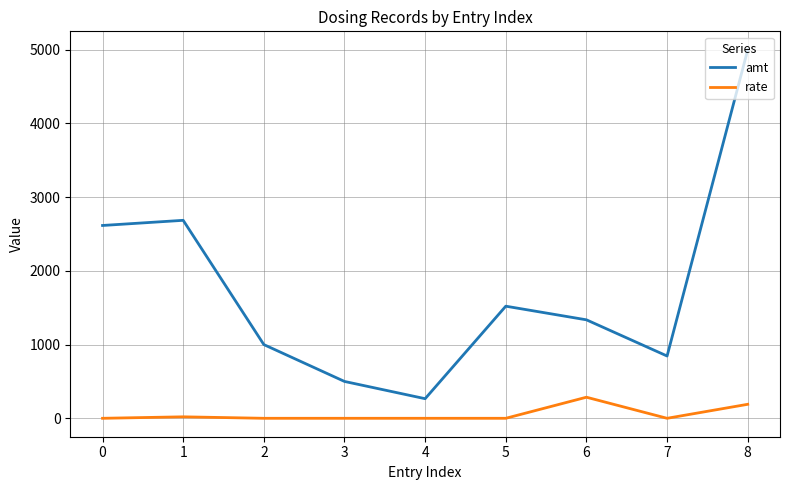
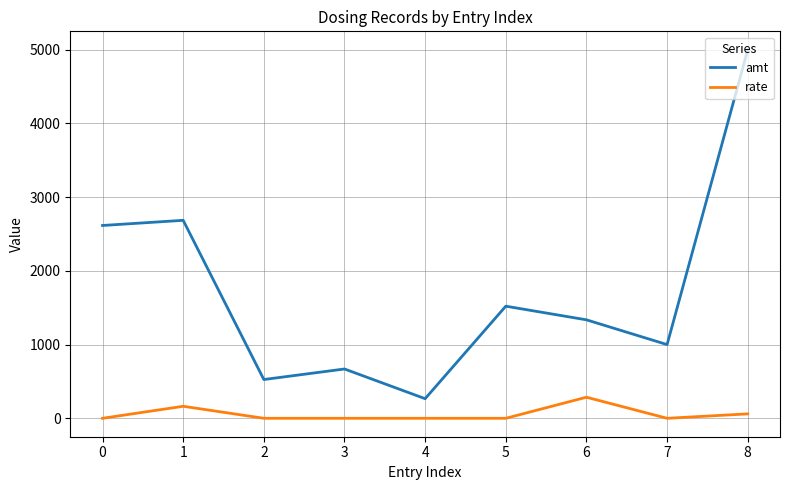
  {
    "amt": {
      "0": 2600,
      "1": 2700,
-     "2": 1000,
-     "3": 500,
+     "2": 500,
+     "3": 700,
      "4": 300,
      "5": 1500,
      "6": 1300,
-     "7": 800
+     "7": 1000
    },
    "rate": {
      "0": 0,
-     "1": 0,
+     "1": 200,
      "2": 0,
      "3": 0,
      "4": 0,
      "5": 0,
      "6": 300,
      "7": 0,
-     "8": 200
+     "8": 100
    }
  }
